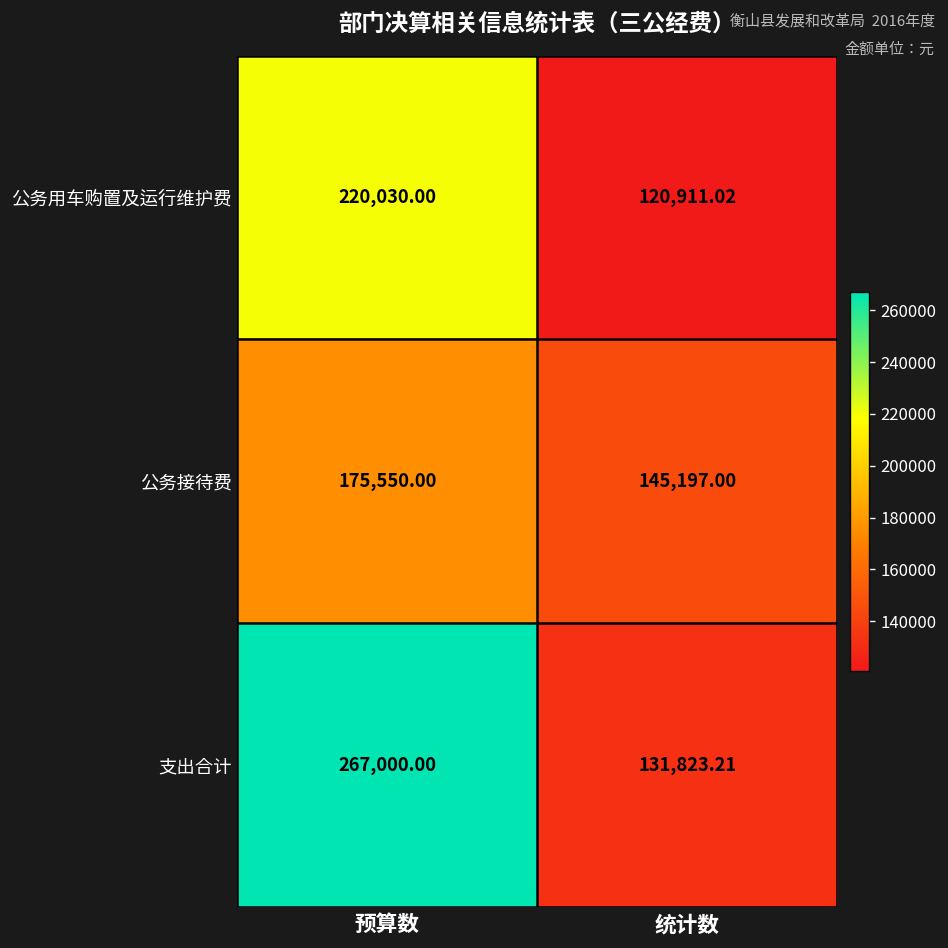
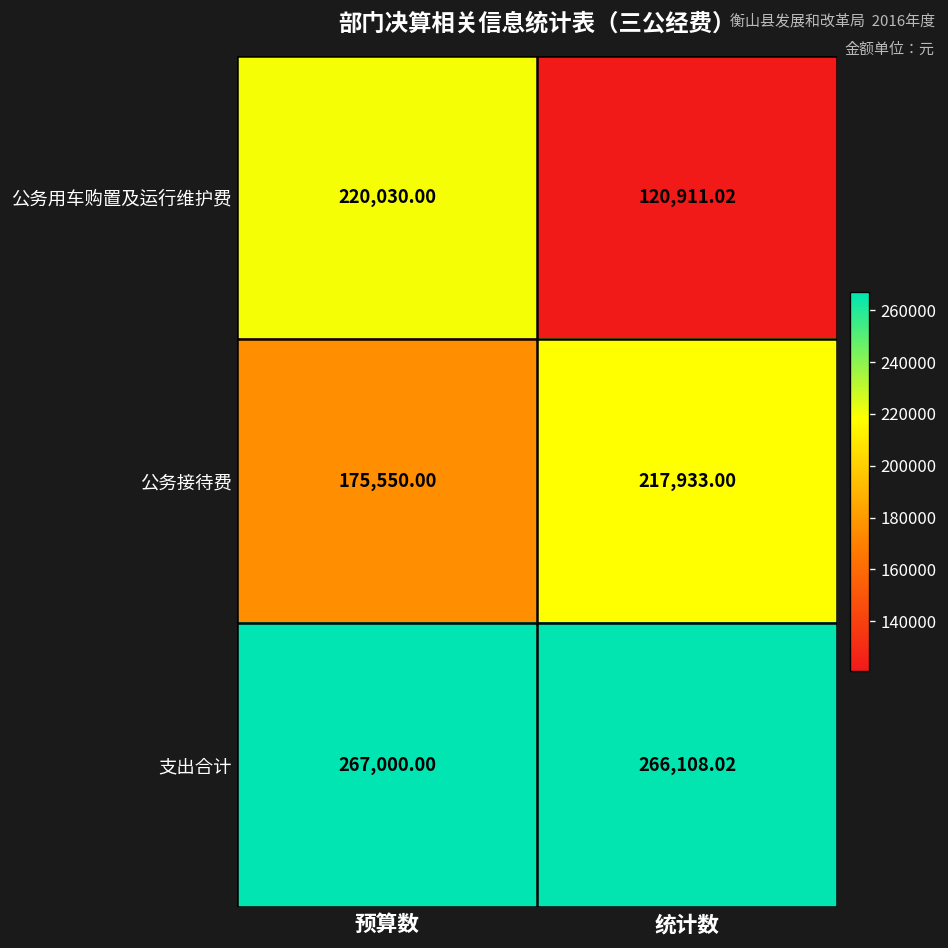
  {
    "公务用车购置及运行维护费": {
      "预算数": "220,030.00",
      "统计数": "120,911.02"
    },
    "公务接待费": {
      "预算数": "175,550.00",
-     "统计数": "145,197.00"
+     "统计数": "217,933.00"
    },
    "支出合计": {
      "预算数": "267,000.00",
-     "统计数": "131,823.21"
+     "统计数": "266,108.02"
    }
  }
